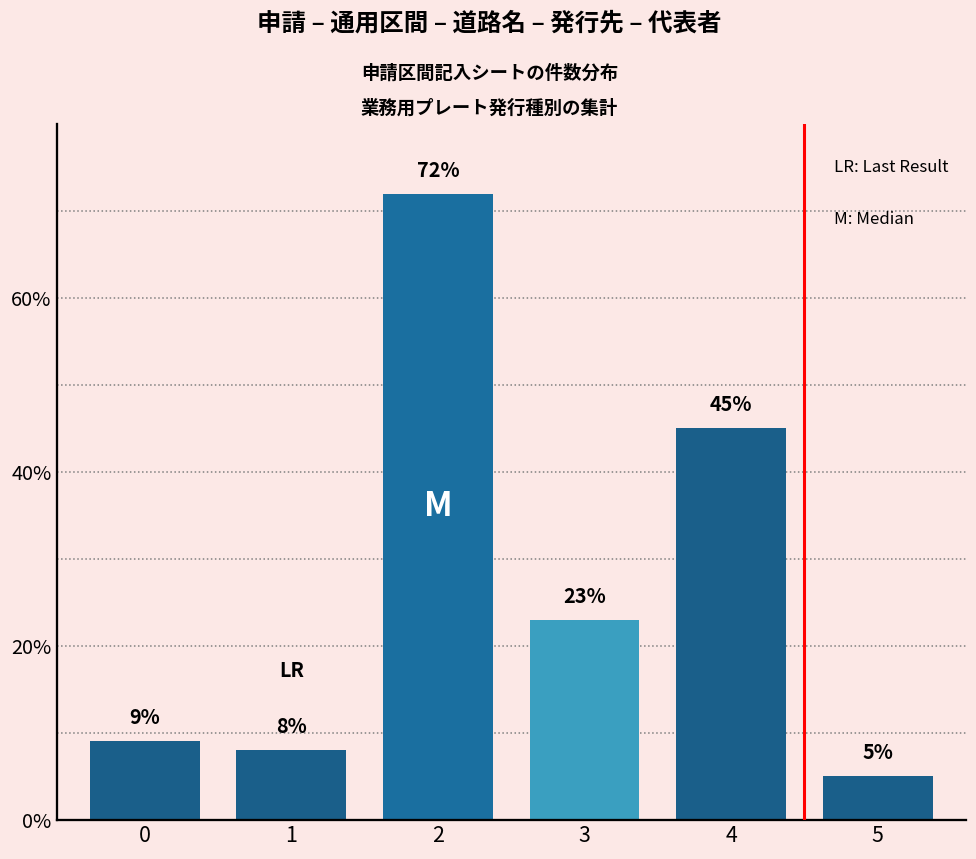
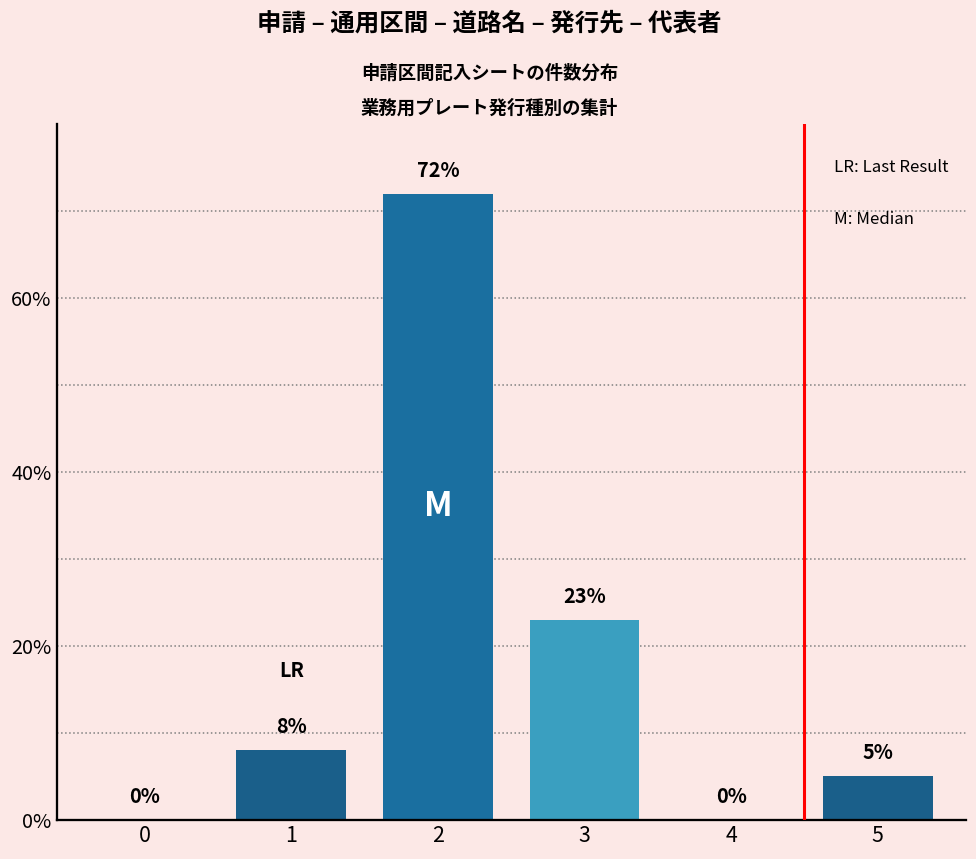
  {
-   "0": "9%",
+   "0": "0%",
    "1": "8%",
    "2": "72%",
    "3": "23%",
-   "4": "45%",
+   "4": "0%",
    "5": "5%"
  }
